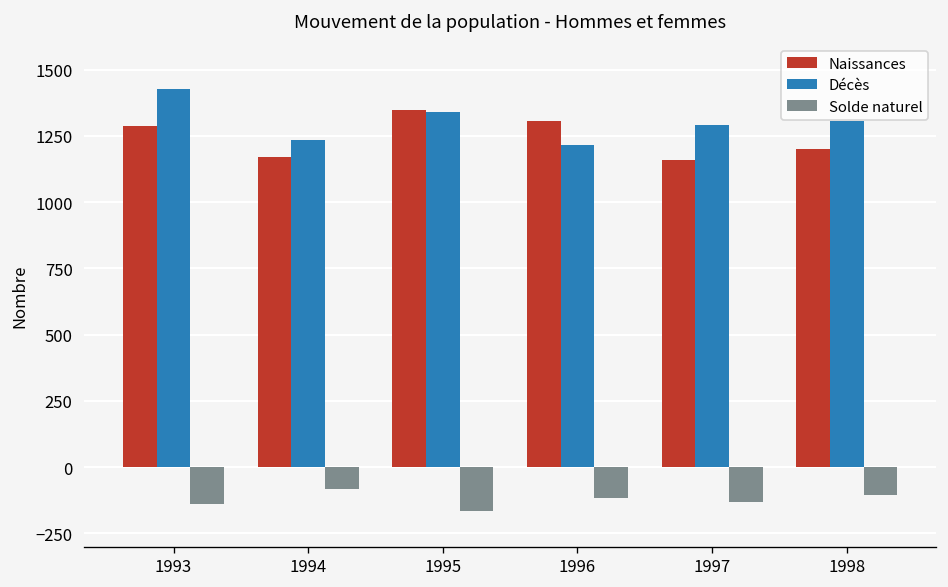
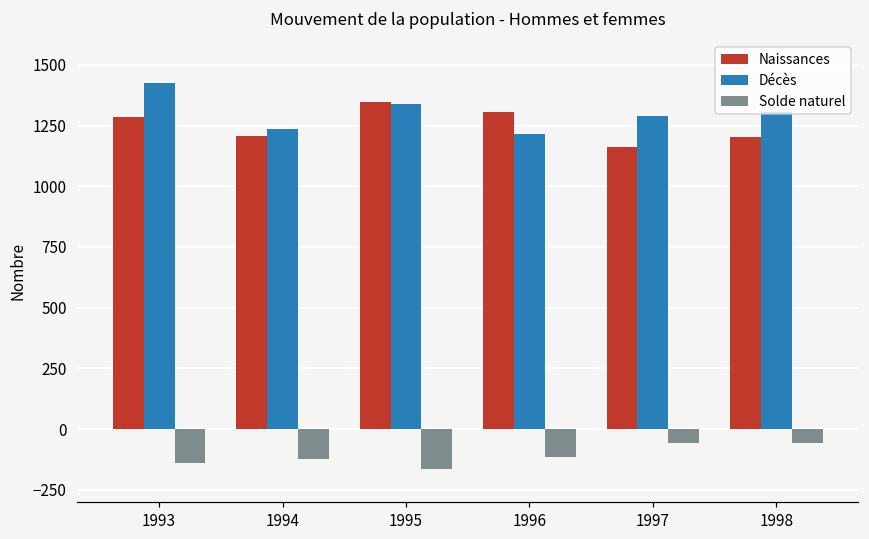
  {
    "Naissances": {
      "1993": 1290,
-     "1994": 1170,
+     "1994": 1210,
      "1995": 1350,
      "1996": 1310,
      "1997": 1160,
      "1998": 1200
    },
    "Décès": {
      "1993": 1430,
      "1994": 1230,
      "1995": 1340,
      "1996": 1220,
      "1997": 1290
    },
    "Solde naturel": {
      "1993": -140,
-     "1994": -80,
+     "1994": -120,
      "1995": -170,
      "1996": -120,
-     "1997": -130,
-     "1998": -100
+     "1997": -60,
+     "1998": -60
    }
  }
